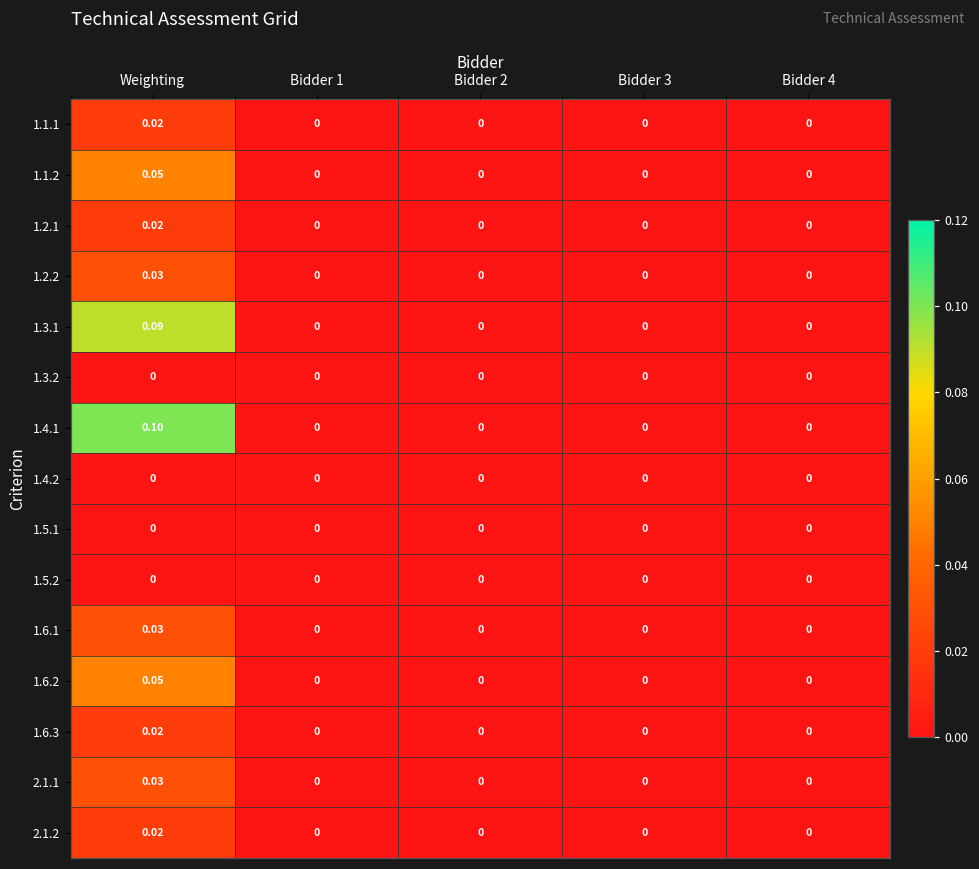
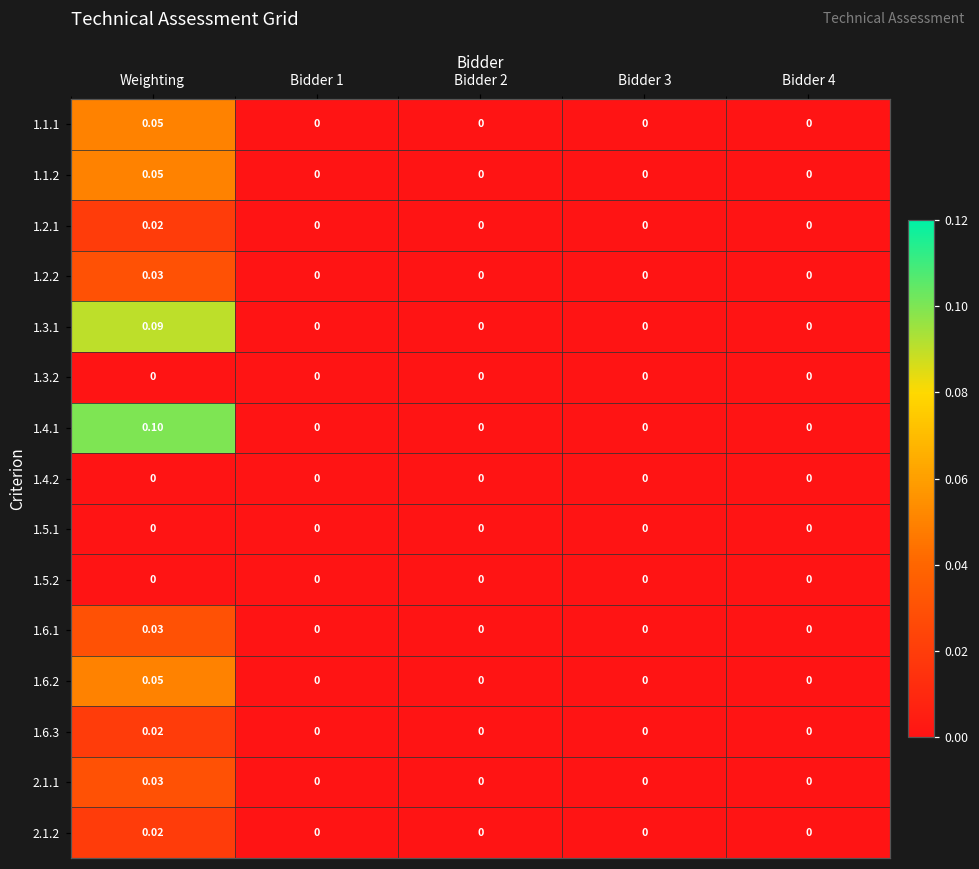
  {
    "1.1.1": {
-     "Weighting": 0.02,
+     "Weighting": 0.05,
      "Bidder 1": 0,
      "Bidder 2": 0,
      "Bidder 3": 0,
      "Bidder 4": 0
    },
    "1.1.2": {
      "Weighting": 0.05,
      "Bidder 1": 0,
      "Bidder 2": 0,
      "Bidder 3": 0,
      "Bidder 4": 0
    },
    "1.2.1": {
      "Weighting": 0.02,
      "Bidder 1": 0,
      "Bidder 2": 0,
      "Bidder 3": 0,
      "Bidder 4": 0
    },
    "1.2.2": {
      "Weighting": 0.03,
      "Bidder 1": 0,
      "Bidder 2": 0,
      "Bidder 3": 0,
      "Bidder 4": 0
    },
    "1.3.1": {
      "Weighting": 0.09,
      "Bidder 1": 0,
      "Bidder 2": 0,
      "Bidder 3": 0,
      "Bidder 4": 0
    },
    "1.3.2": {
      "Weighting": 0,
      "Bidder 1": 0,
      "Bidder 2": 0,
      "Bidder 3": 0,
      "Bidder 4": 0
    },
    "1.4.1": {
      "Weighting": 0.10,
      "Bidder 1": 0,
      "Bidder 2": 0,
      "Bidder 3": 0,
      "Bidder 4": 0
    },
    "1.4.2": {
      "Weighting": 0,
      "Bidder 1": 0,
      "Bidder 2": 0,
      "Bidder 3": 0,
      "Bidder 4": 0
    },
    "1.5.1": {
      "Weighting": 0,
      "Bidder 1": 0,
      "Bidder 2": 0,
      "Bidder 3": 0,
      "Bidder 4": 0
    },
    "1.5.2": {
      "Weighting": 0,
      "Bidder 1": 0,
      "Bidder 2": 0,
      "Bidder 3": 0,
      "Bidder 4": 0
    },
    "1.6.1": {
      "Weighting": 0.03,
      "Bidder 1": 0,
      "Bidder 2": 0,
      "Bidder 3": 0,
      "Bidder 4": 0
    },
    "1.6.2": {
      "Weighting": 0.05,
      "Bidder 1": 0,
      "Bidder 2": 0,
      "Bidder 3": 0,
      "Bidder 4": 0
    },
    "1.6.3": {
      "Weighting": 0.02,
      "Bidder 1": 0,
      "Bidder 2": 0,
      "Bidder 3": 0,
      "Bidder 4": 0
    },
    "2.1.1": {
      "Weighting": 0.03,
      "Bidder 1": 0,
      "Bidder 2": 0,
      "Bidder 3": 0,
      "Bidder 4": 0
    },
    "2.1.2": {
      "Weighting": 0.02,
      "Bidder 1": 0,
      "Bidder 2": 0,
      "Bidder 3": 0,
      "Bidder 4": 0
    }
  }
